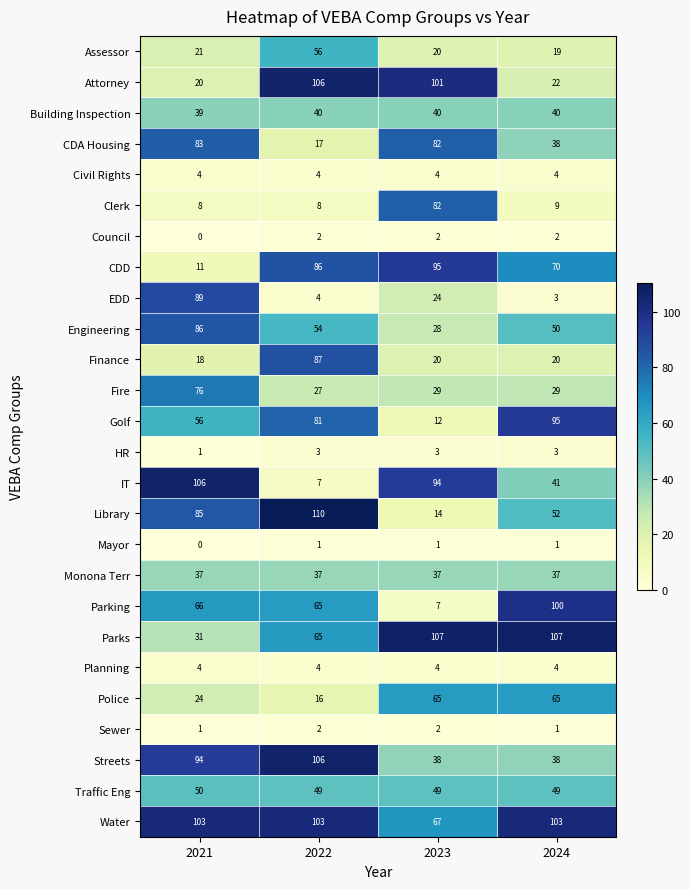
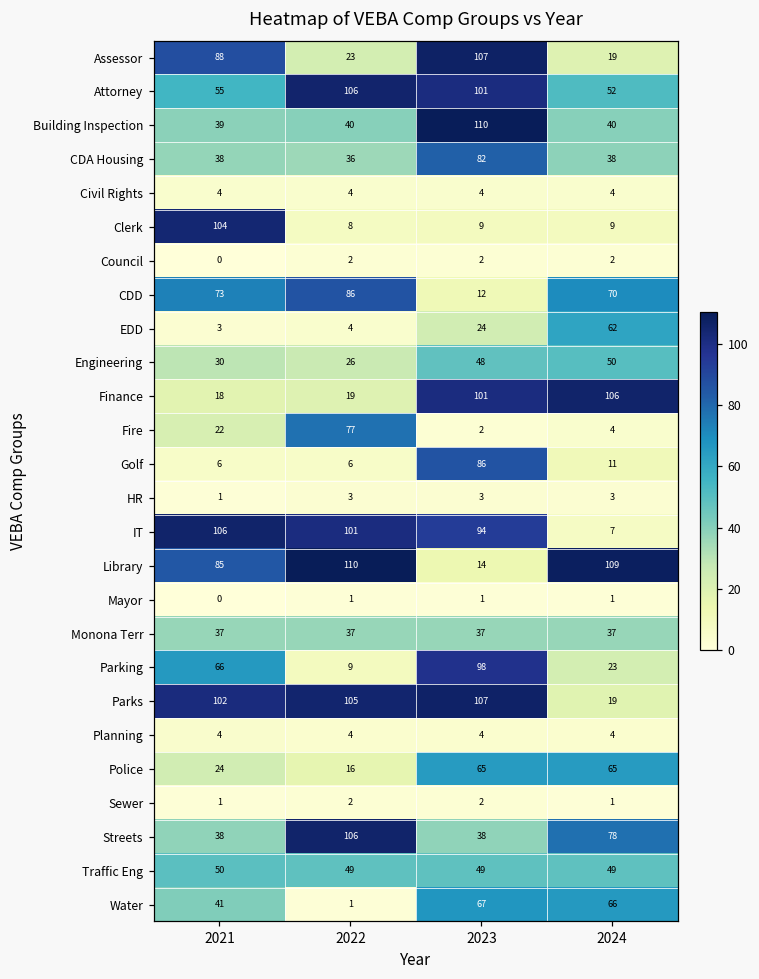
  {
    "Assessor": {
-     "2021": 21,
-     "2022": 56,
-     "2023": 20,
+     "2021": 88,
+     "2022": 23,
+     "2023": 107,
      "2024": 19
    },
    "Attorney": {
-     "2021": 20,
+     "2021": 55,
      "2022": 106,
      "2023": 101,
-     "2024": 22
+     "2024": 52
    },
    "Building Inspection": {
      "2021": 39,
      "2022": 40,
-     "2023": 40,
+     "2023": 110,
      "2024": 40
    },
    "CDA Housing": {
-     "2021": 83,
-     "2022": 17,
+     "2021": 38,
+     "2022": 36,
      "2023": 82,
      "2024": 38
    },
    "Civil Rights": {
      "2021": 4,
      "2022": 4,
      "2023": 4,
      "2024": 4
    },
    "Clerk": {
-     "2021": 8,
+     "2021": 104,
      "2022": 8,
-     "2023": 82,
+     "2023": 9,
      "2024": 9
    },
    "Council": {
      "2021": 0,
      "2022": 2,
      "2023": 2,
      "2024": 2
    },
    "CDD": {
-     "2021": 11,
+     "2021": 73,
      "2022": 86,
-     "2023": 95,
+     "2023": 12,
      "2024": 70
    },
    "EDD": {
-     "2021": 89,
+     "2021": 3,
      "2022": 4,
      "2023": 24,
-     "2024": 3
+     "2024": 62
    },
    "Engineering": {
-     "2021": 86,
-     "2022": 54,
-     "2023": 28,
+     "2021": 30,
+     "2022": 26,
+     "2023": 48,
      "2024": 50
    },
    "Finance": {
      "2021": 18,
-     "2022": 87,
-     "2023": 20,
-     "2024": 20
+     "2022": 19,
+     "2023": 101,
+     "2024": 106
    },
    "Fire": {
-     "2021": 76,
-     "2022": 27,
-     "2023": 29,
-     "2024": 29
+     "2021": 22,
+     "2022": 77,
+     "2023": 2,
+     "2024": 4
    },
    "Golf": {
-     "2021": 56,
-     "2022": 81,
-     "2023": 12,
-     "2024": 95
+     "2021": 6,
+     "2022": 6,
+     "2023": 86,
+     "2024": 11
    },
    "HR": {
      "2021": 1,
      "2022": 3,
      "2023": 3,
      "2024": 3
    },
    "IT": {
      "2021": 106,
-     "2022": 7,
+     "2022": 101,
      "2023": 94,
-     "2024": 41
+     "2024": 7
    },
    "Library": {
      "2021": 85,
      "2022": 110,
      "2023": 14,
-     "2024": 52
+     "2024": 109
    },
    "Mayor": {
      "2021": 0,
      "2022": 1,
      "2023": 1,
      "2024": 1
    },
    "Monona Terr": {
      "2021": 37,
      "2022": 37,
      "2023": 37,
      "2024": 37
    },
    "Parking": {
      "2021": 66,
-     "2022": 65,
-     "2023": 7,
-     "2024": 100
+     "2022": 9,
+     "2023": 98,
+     "2024": 23
    },
    "Parks": {
-     "2021": 31,
-     "2022": 65,
+     "2021": 102,
+     "2022": 105,
      "2023": 107,
-     "2024": 107
+     "2024": 19
    },
    "Planning": {
      "2021": 4,
      "2022": 4,
      "2023": 4,
      "2024": 4
    },
    "Police": {
      "2021": 24,
      "2022": 16,
      "2023": 65,
      "2024": 65
    },
    "Sewer": {
      "2021": 1,
      "2022": 2,
      "2023": 2,
      "2024": 1
    },
    "Streets": {
-     "2021": 94,
+     "2021": 38,
      "2022": 106,
      "2023": 38,
-     "2024": 38
+     "2024": 78
    },
    "Traffic Eng": {
      "2021": 50,
      "2022": 49,
      "2023": 49,
      "2024": 49
    },
    "Water": {
-     "2021": 103,
-     "2022": 103,
+     "2021": 41,
+     "2022": 1,
      "2023": 67,
-     "2024": 103
+     "2024": 66
    }
  }
